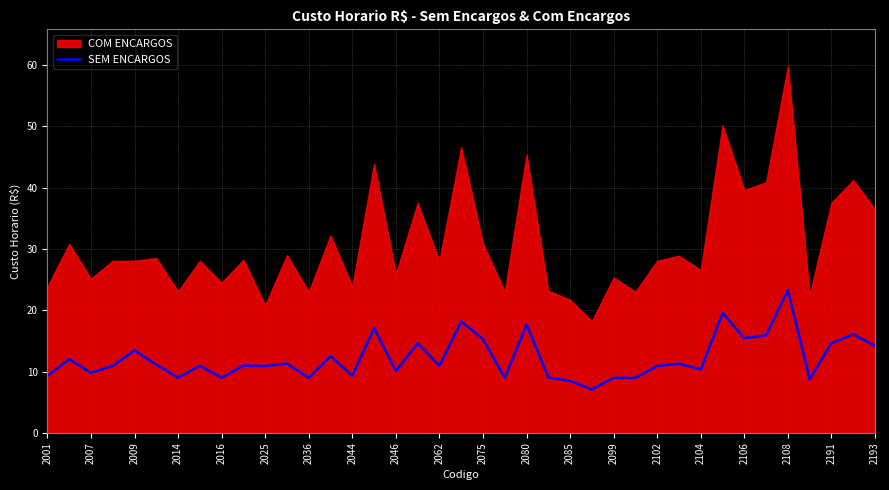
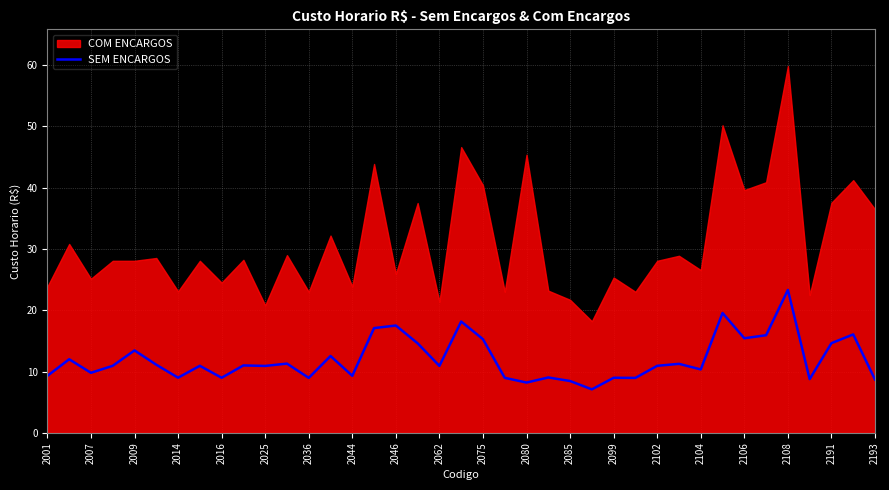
  {
    "SEM ENCARGOS": {
      "2001": 9,
      "2007": 10,
      "2009": 13,
      "2014": 9,
      "2016": 9,
      "2025": 11,
      "2036": 9,
      "2044": 9,
-     "2046": 10,
+     "2046": 18,
      "2062": 11,
      "2075": 15,
-     "2080": 18,
+     "2080": 8,
      "2085": 8,
      "2099": 9,
      "2102": 11,
      "2104": 10,
      "2106": 15,
      "2108": 23,
      "2191": 15,
-     "2193": 14
+     "2193": 9
    },
    "COM ENCARGOS": {
      "2001": 24,
      "2007": 25,
      "2009": 28,
      "2014": 23,
      "2016": 25,
      "2025": 21,
      "2036": 23,
      "2044": 24,
      "2046": 26,
-     "2062": 28,
-     "2075": 31,
+     "2062": 21,
+     "2075": 40,
      "2080": 45,
      "2085": 22,
      "2099": 25,
      "2102": 28,
      "2104": 27,
      "2106": 40,
      "2108": 60,
      "2191": 38,
      "2193": 36
    }
  }
